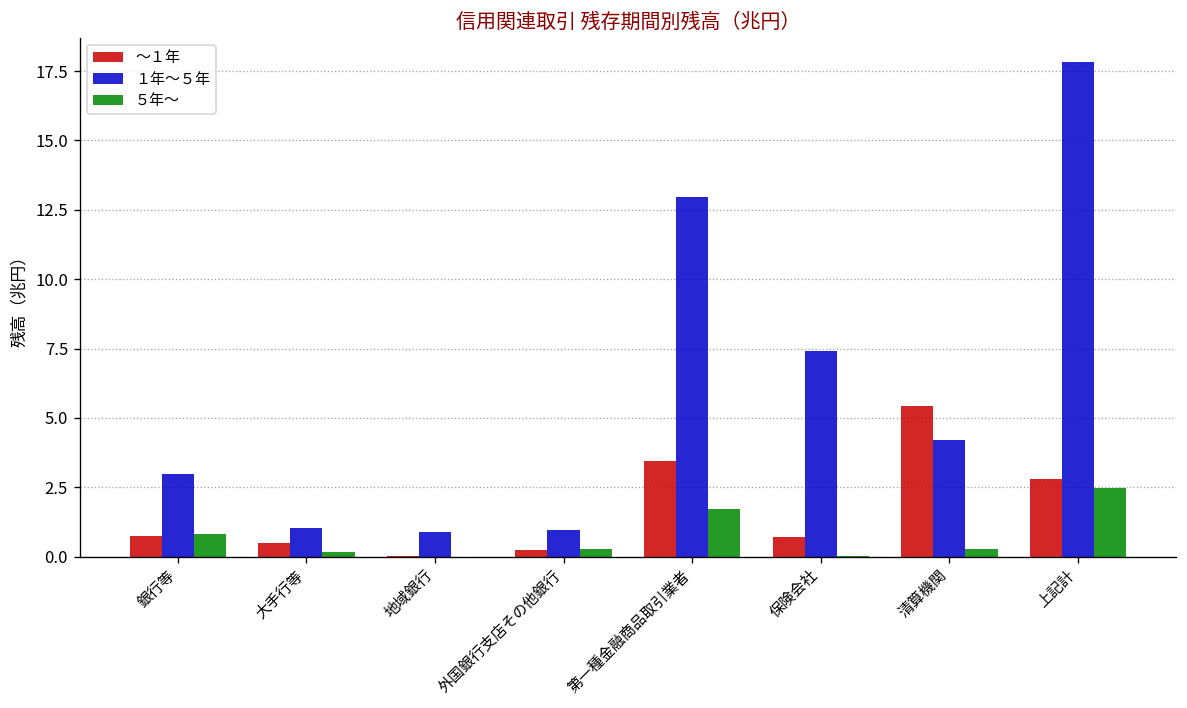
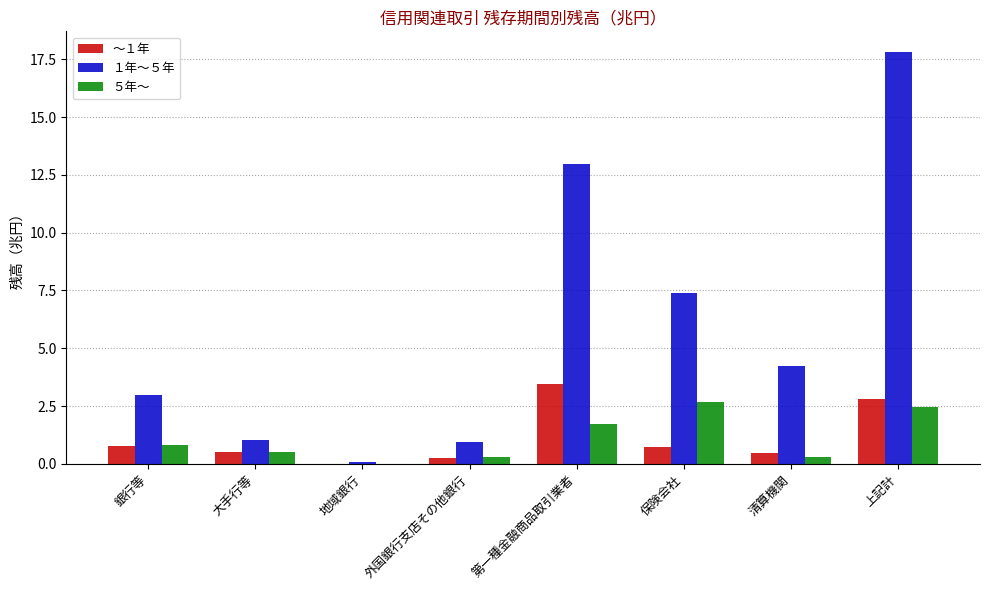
  {
    "～１年": {
      "銀行等": 0.8,
      "大手行等": 0.5,
      "外国銀行支店その他銀行": 0.3,
      "第一種金融商品取引業者": 3.4,
      "保険会社": 0.7,
-     "清算機関": 5.4,
+     "清算機関": 0.5,
      "上記計": 2.8
    },
    "１年～５年": {
      "銀行等": 3.0,
      "大手行等": 1.0,
-     "地域銀行": 0.9,
+     "地域銀行": 0.1,
      "外国銀行支店その他銀行": 0.9,
      "第一種金融商品取引業者": 12.9,
      "保険会社": 7.4,
      "清算機関": 4.2,
      "上記計": 17.8
    },
    "５年～": {
      "銀行等": 0.8,
-     "大手行等": 0.2,
+     "大手行等": 0.5,
      "地域銀行": 0.0,
      "外国銀行支店その他銀行": 0.3,
      "第一種金融商品取引業者": 1.7,
-     "保険会社": 0.0,
+     "保険会社": 2.7,
      "清算機関": 0.3,
      "上記計": 2.5
    }
  }
